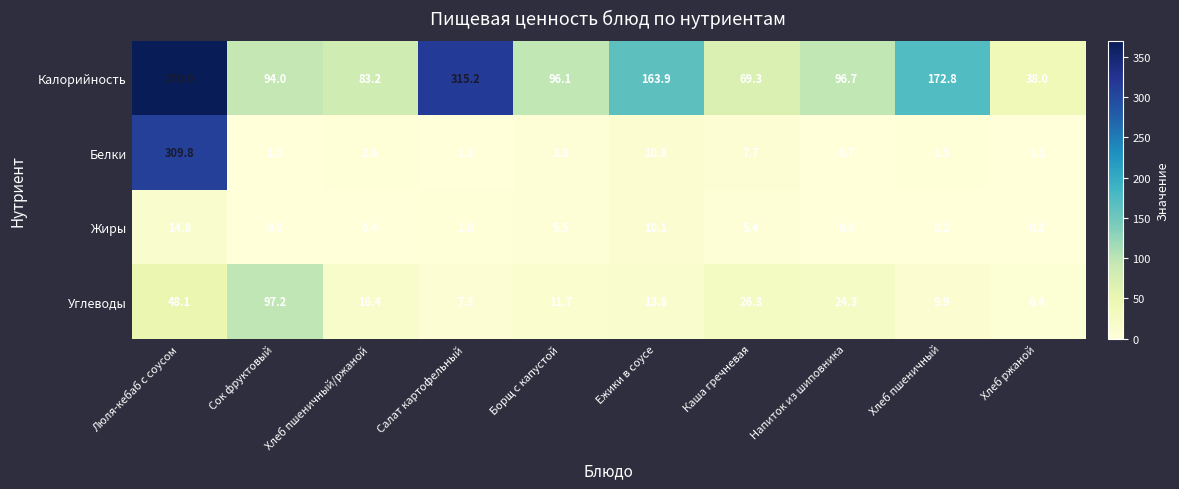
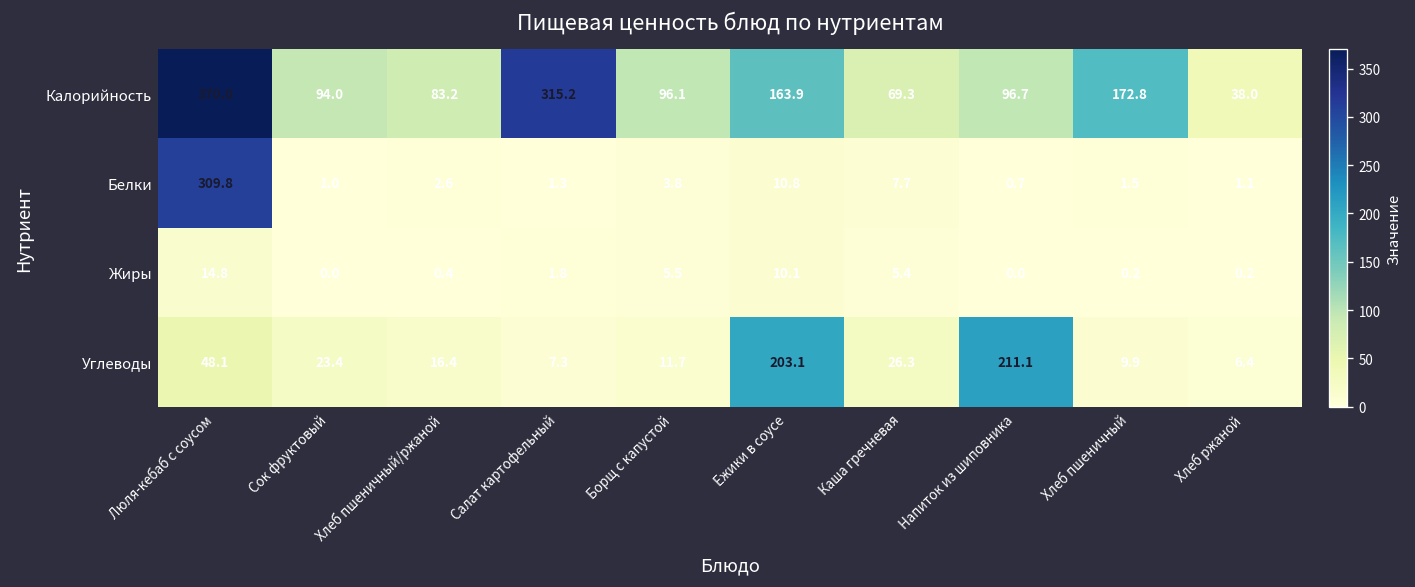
  {
    "Калорийность": {
      "Сок фруктовый": 94.0,
      "Хлеб пшеничный/ржаной": 83.2,
      "Салат картофельный": 315.2,
      "Борщ с капустой": 96.1,
      "Ежики в соусе": 163.9,
      "Каша гречневая": 69.3,
      "Напиток из шиповника": 96.7,
      "Хлеб пшеничный": 172.8,
      "Хлеб ржаной": 38.0
    },
    "Белки": {
      "Люля-кебаб с соусом": 309.8
    },
    "Жиры": {
      "Люля-кебаб с соусом": 14.8
    },
    "Углеводы": {
      "Люля-кебаб с соусом": 48.1,
-     "Сок фруктовый": 97.2,
+     "Сок фруктовый": 23.4,
      "Хлеб пшеничный/ржаной": 16.4,
      "Борщ с капустой": 11.7,
-     "Ежики в соусе": 13.8,
+     "Ежики в соусе": 203.1,
      "Каша гречневая": 26.3,
-     "Напиток из шиповника": 24.3
+     "Напиток из шиповника": 211.1
    }
  }
